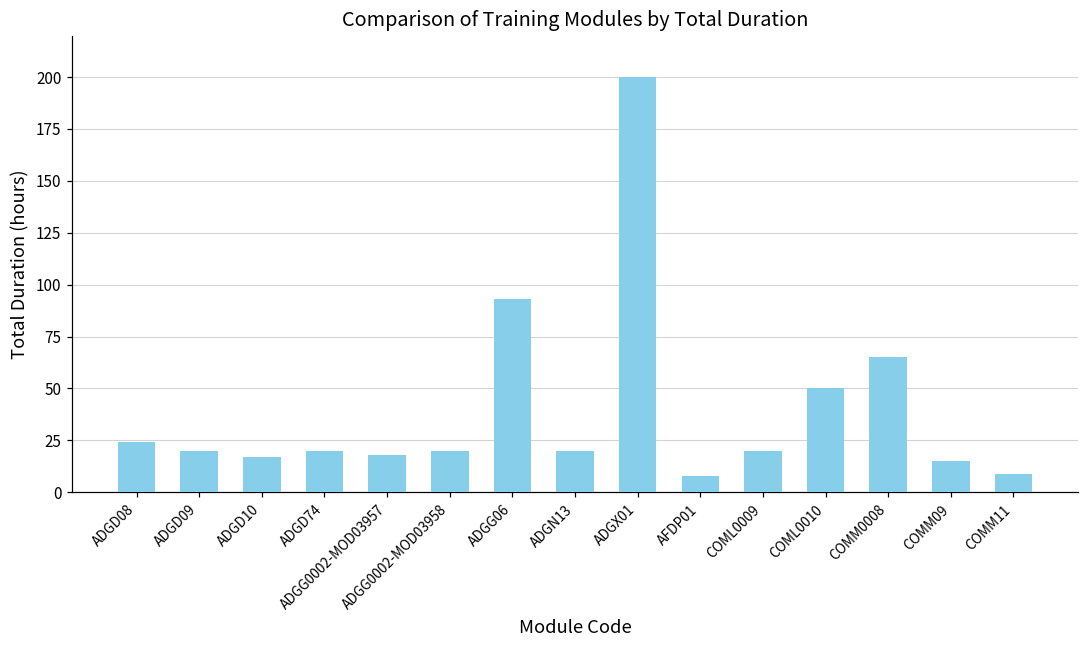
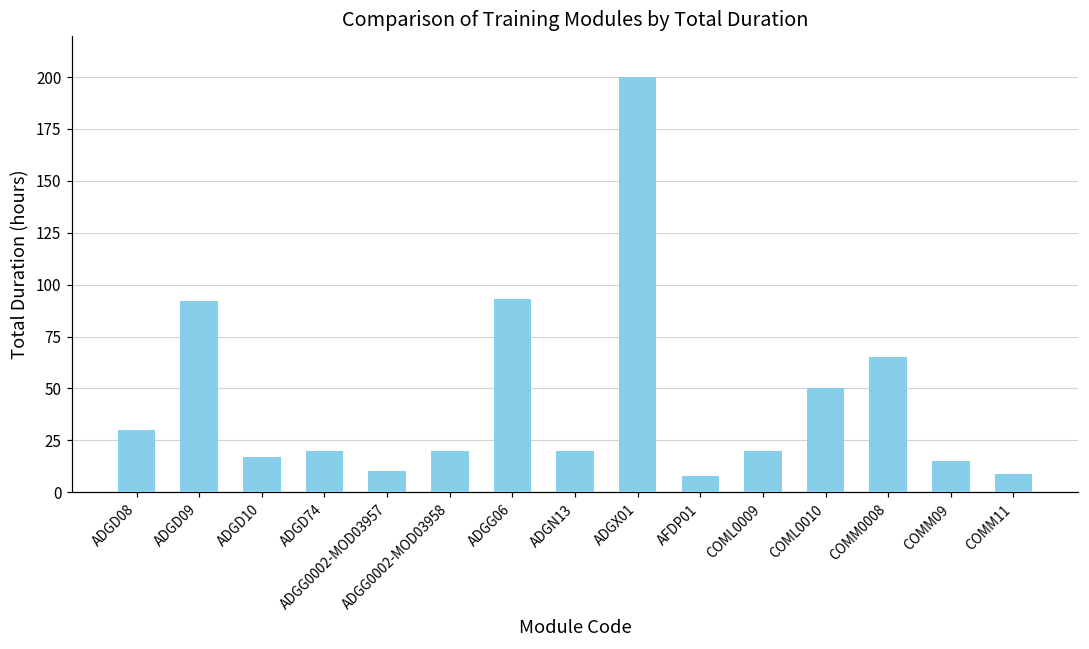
  {
-   "ADGD08": 24,
-   "ADGD09": 20,
+   "ADGD08": 30,
+   "ADGD09": 92,
    "ADGD10": 17,
    "ADGD74": 20,
-   "ADGG0002-MOD03957": 18,
+   "ADGG0002-MOD03957": 10,
    "ADGG0002-MOD03958": 20,
    "ADGG06": 93,
    "ADGN13": 20,
    "ADGX01": 200,
    "AFDP01": 8,
    "COML0009": 20,
    "COML0010": 50,
    "COMM0008": 65,
    "COMM09": 15,
    "COMM11": 9
  }
